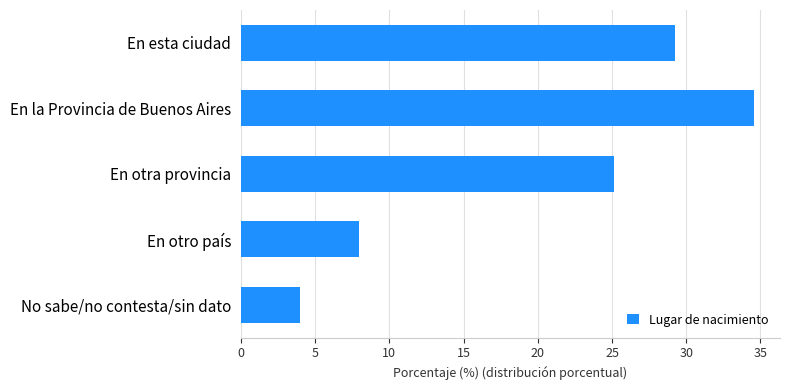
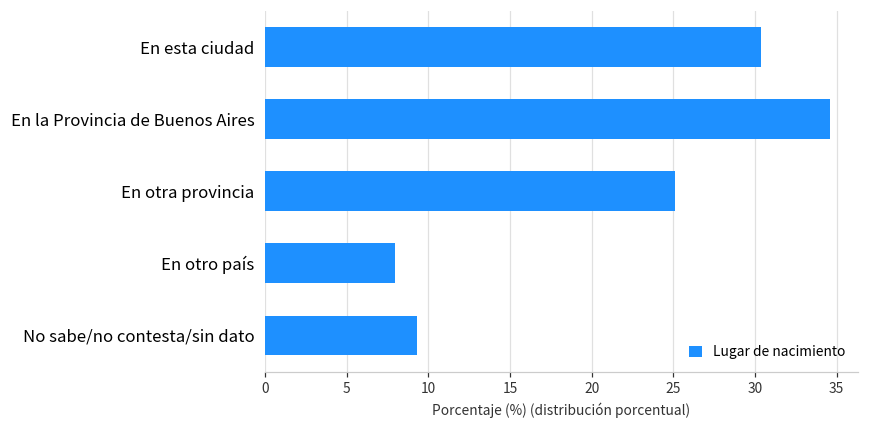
  {
-   "En esta ciudad": 29.2,
+   "En esta ciudad": 30.4,
    "En la Provincia de Buenos Aires": 34.6,
    "En otra provincia": 25.1,
    "En otro país": 8.0,
-   "No sabe/no contesta/sin dato": 4.0
+   "No sabe/no contesta/sin dato": 9.3
  }
